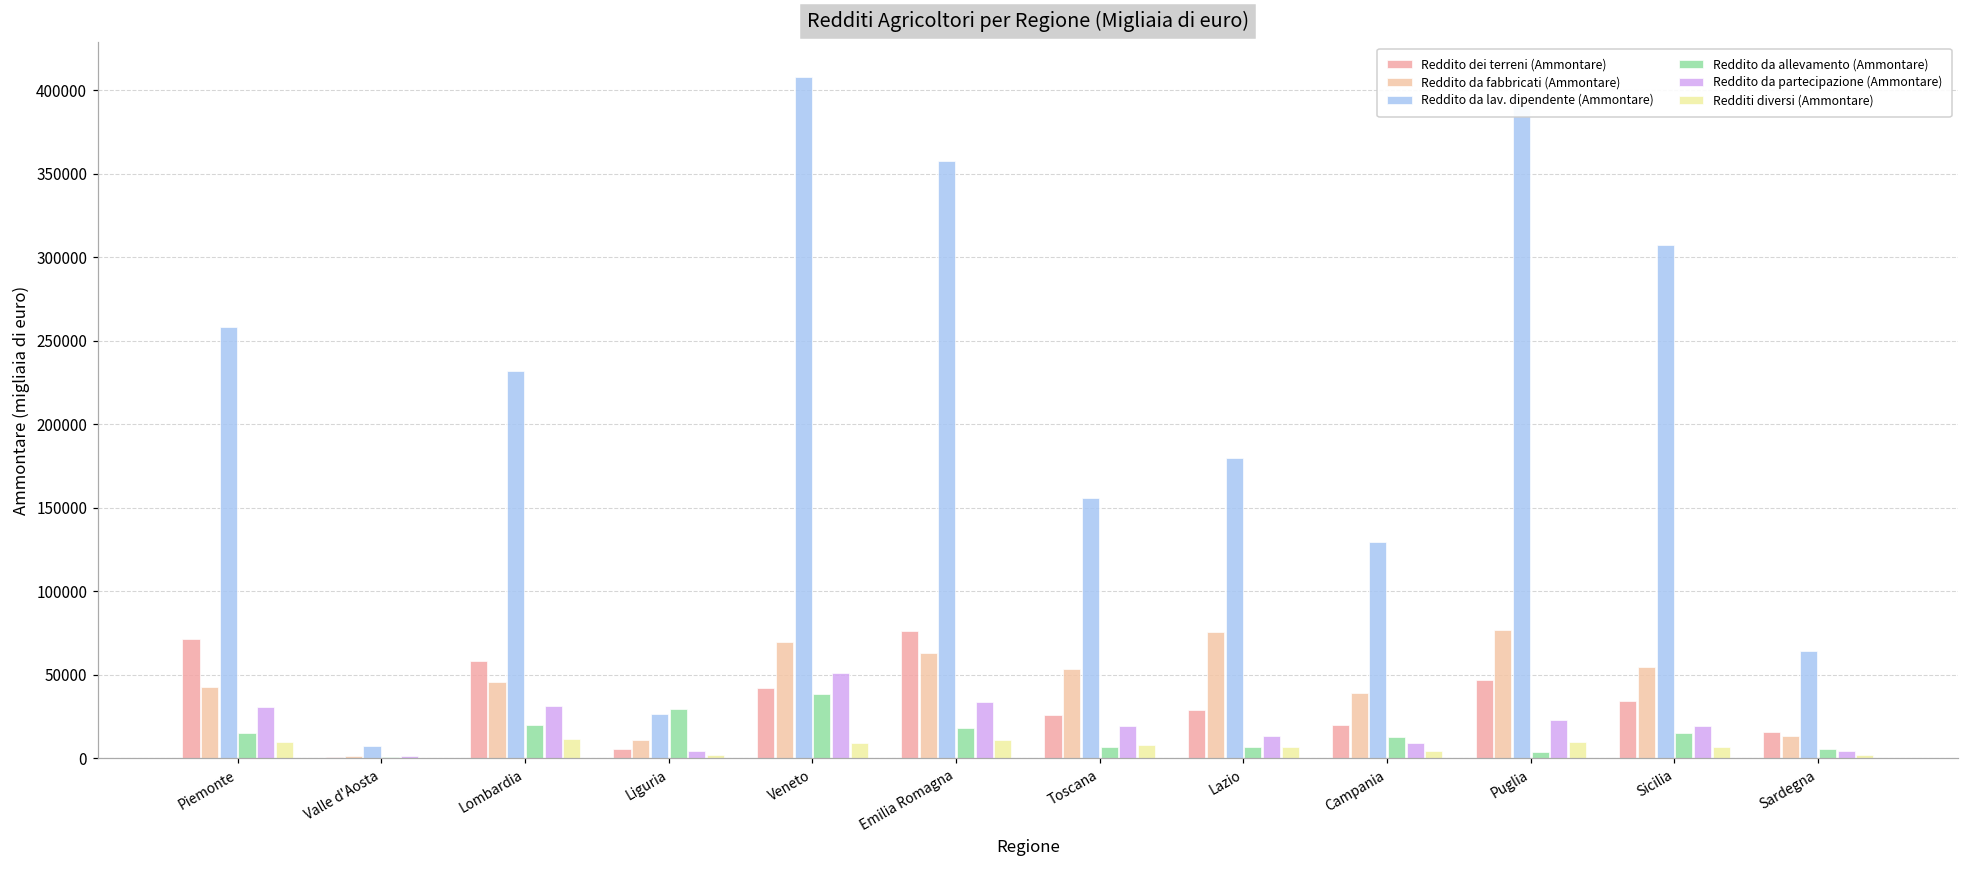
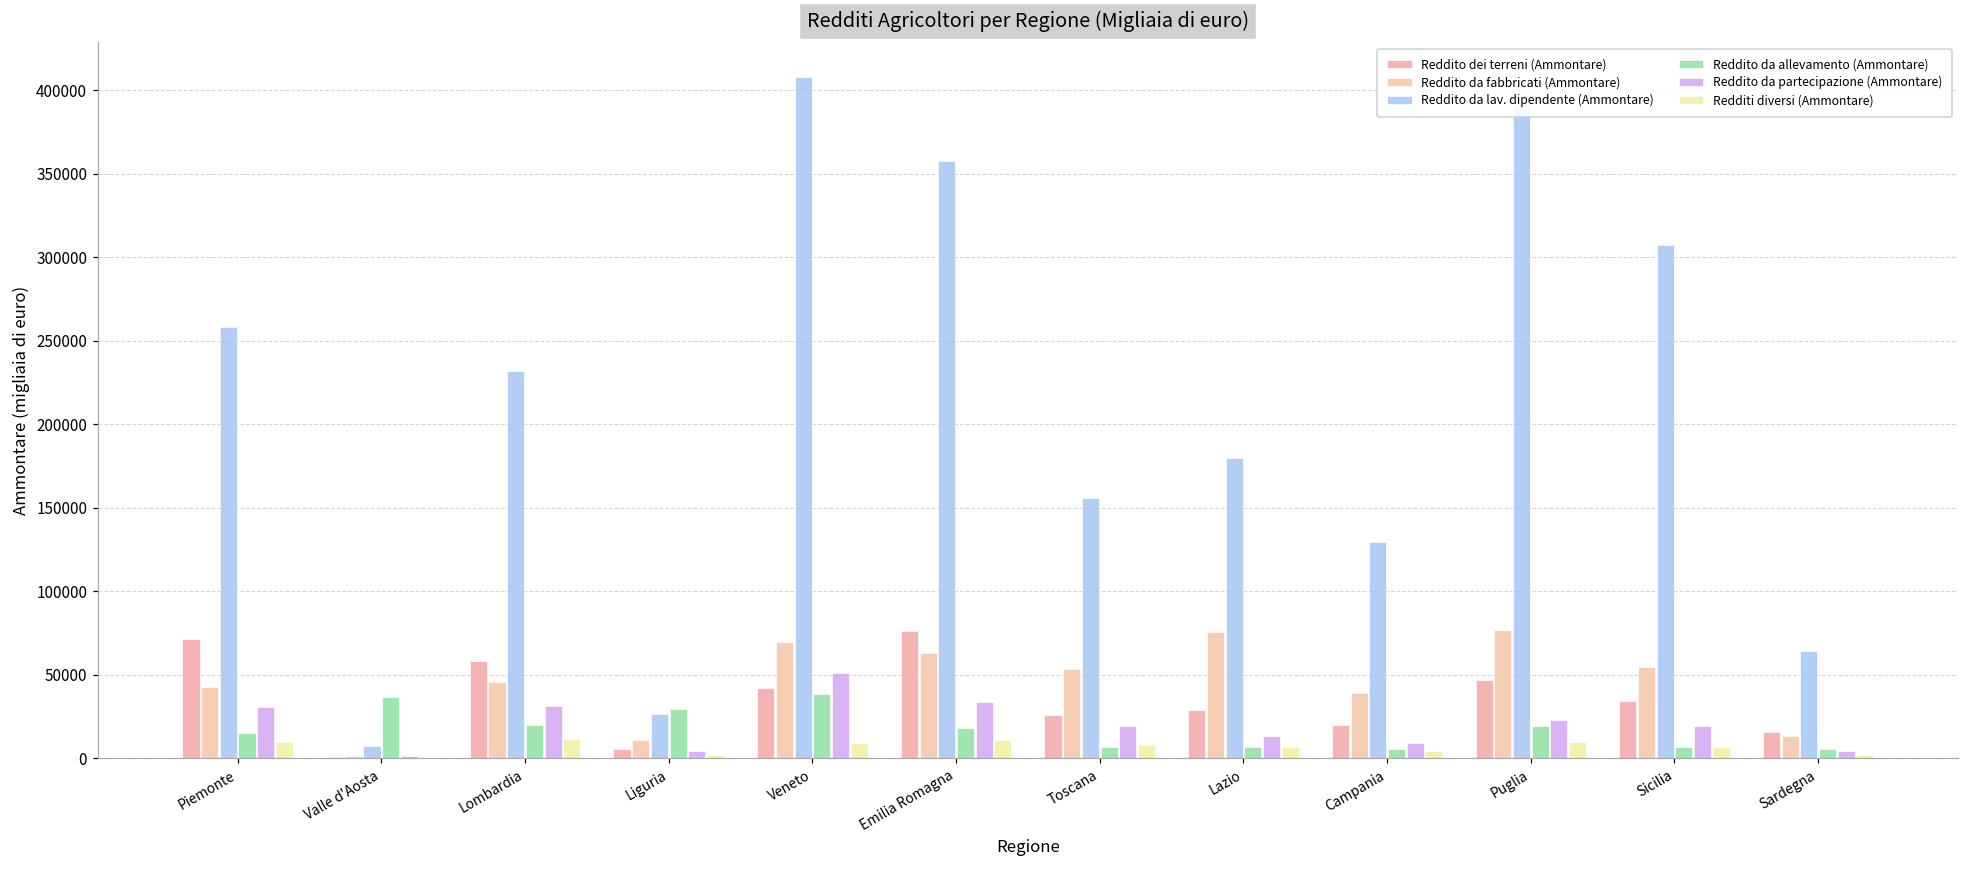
  {
    "Reddito da allevamento (Ammontare)": {
      "Piemonte": 15000,
-     "Valle d'Aosta": 0,
+     "Valle d'Aosta": 36000,
      "Lombardia": 20000,
      "Liguria": 29000,
      "Veneto": 38000,
      "Emilia Romagna": 18000,
      "Toscana": 7000,
      "Lazio": 7000,
-     "Campania": 13000,
-     "Puglia": 4000,
-     "Sicilia": 15000,
+     "Campania": 5000,
+     "Puglia": 19000,
+     "Sicilia": 7000,
      "Sardegna": 5000
    }
  }
